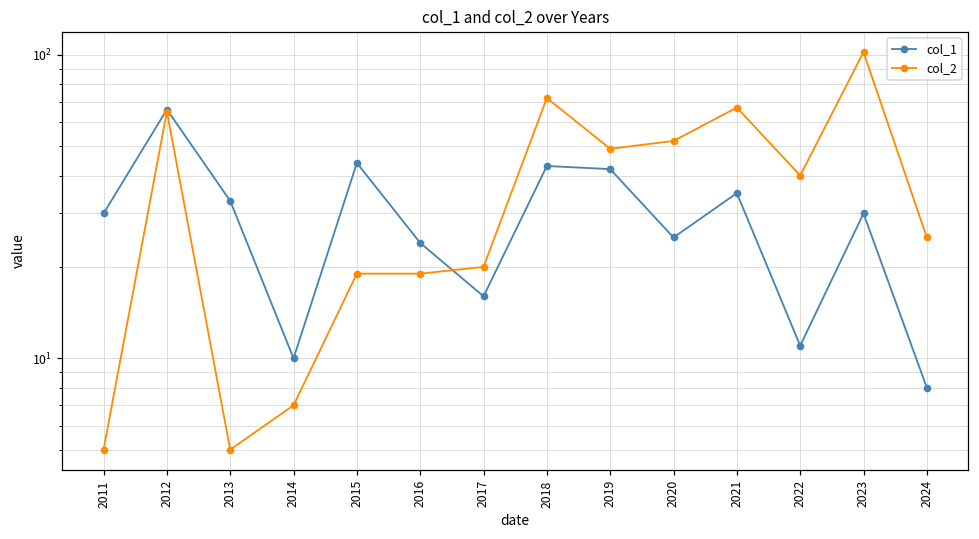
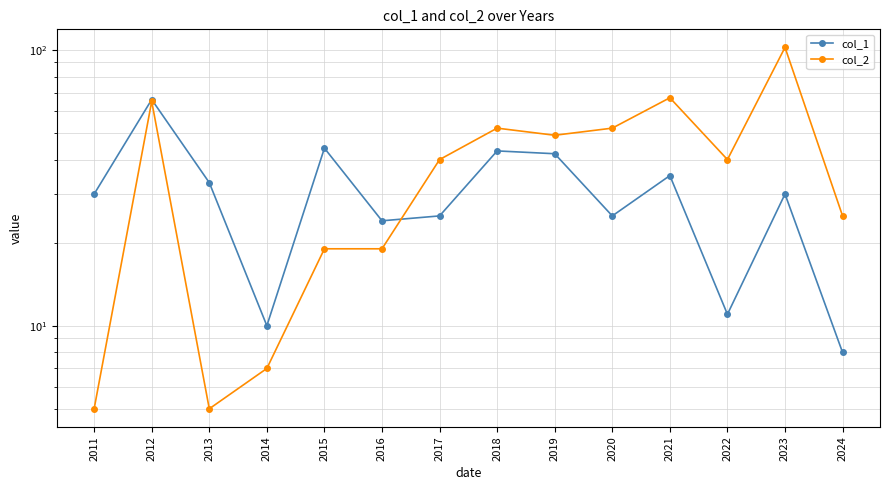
  {
    "col_1": {
      "2011": 30,
      "2013": 33,
      "2014": 10,
      "2015": 44,
      "2016": 24,
-     "2017": 16,
+     "2017": 25,
      "2018": 43,
      "2019": 42,
      "2020": 25,
      "2021": 35,
      "2022": 11,
      "2023": 30,
      "2024": 8
    },
    "col_2": {
      "2011": 5,
      "2013": 5,
      "2014": 7,
      "2015": 19,
      "2016": 19,
-     "2017": 20,
-     "2018": 72,
+     "2017": 40,
+     "2018": 52,
      "2019": 49,
      "2020": 52,
      "2021": 67,
      "2022": 40,
      "2023": 102,
      "2024": 25
    }
  }
